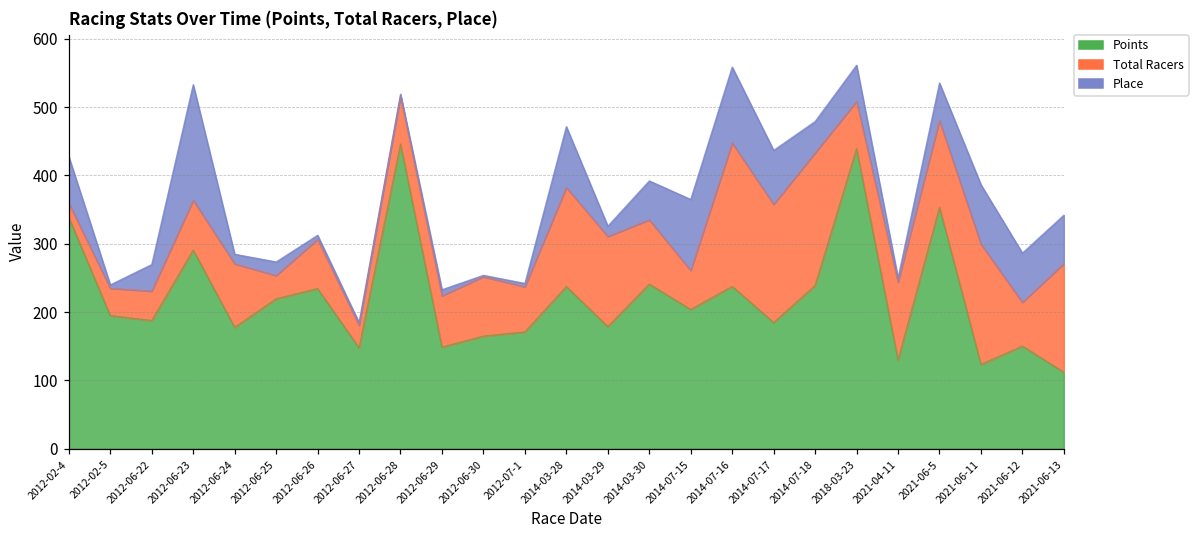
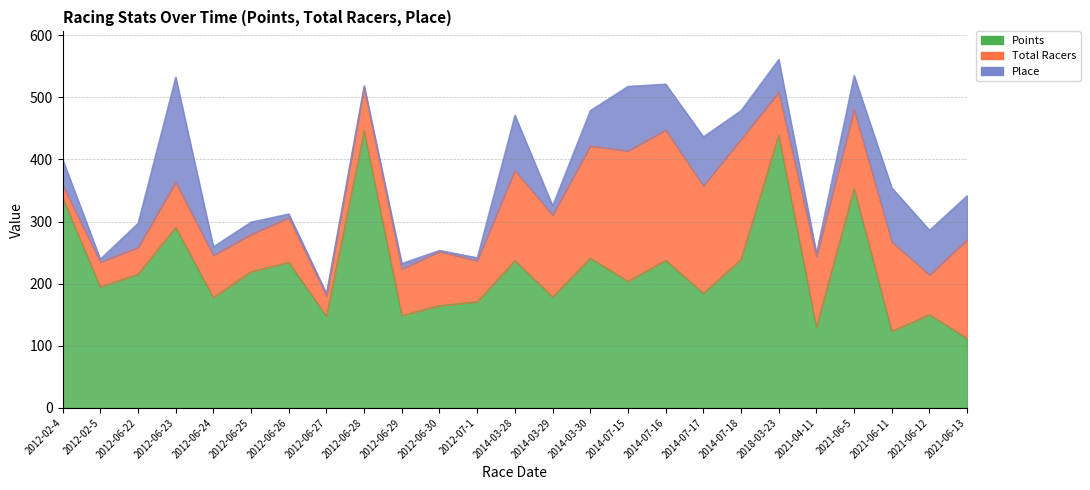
  {
    "Points": {
      "2012-02-4": 340,
      "2012-02-5": 190,
-     "2012-06-22": 190,
+     "2012-06-22": 220,
      "2012-06-23": 290,
      "2012-06-24": 180,
      "2012-06-25": 220,
      "2012-06-26": 230,
      "2012-06-27": 150,
      "2012-06-28": 450,
      "2012-06-29": 150,
      "2012-06-30": 160,
      "2012-07-1": 170,
      "2014-03-28": 240,
      "2014-03-29": 180,
      "2014-03-30": 240,
      "2014-07-15": 200,
      "2014-07-16": 240,
      "2014-07-17": 180,
      "2014-07-18": 240,
      "2018-03-23": 440,
      "2021-04-11": 130,
      "2021-06-5": 350,
      "2021-06-11": 120,
      "2021-06-12": 150,
      "2021-06-13": 110
    },
    "Total Racers": {
      "2012-02-4": 20,
      "2012-02-5": 40,
      "2012-06-22": 40,
      "2012-06-23": 70,
-     "2012-06-24": 90,
-     "2012-06-25": 30,
+     "2012-06-24": 70,
+     "2012-06-25": 60,
      "2012-06-26": 70,
      "2012-06-29": 80,
      "2012-07-1": 70,
      "2014-03-28": 140,
      "2014-03-29": 130,
-     "2014-03-30": 90,
-     "2014-07-15": 60,
+     "2014-03-30": 180,
+     "2014-07-15": 210,
      "2014-07-16": 210,
      "2014-07-17": 170,
      "2014-07-18": 190,
      "2018-03-23": 70,
      "2021-04-11": 110,
      "2021-06-5": 130,
-     "2021-06-11": 180,
+     "2021-06-11": 140,
      "2021-06-12": 60,
      "2021-06-13": 160
    },
    "Place": {
-     "2012-02-4": 70,
+     "2012-02-4": 40,
      "2012-02-5": 10,
      "2012-06-22": 40,
      "2012-06-23": 170,
      "2012-06-24": 10,
      "2012-06-25": 20,
      "2012-06-26": 10,
      "2012-06-29": 10,
      "2012-07-1": 10,
      "2014-03-28": 90,
      "2014-03-29": 20,
      "2014-03-30": 60,
      "2014-07-15": 100,
-     "2014-07-16": 110,
+     "2014-07-16": 70,
      "2014-07-17": 80,
      "2014-07-18": 50,
      "2018-03-23": 50,
      "2021-04-11": 10,
      "2021-06-5": 50,
      "2021-06-11": 90,
      "2021-06-12": 70,
      "2021-06-13": 70
    }
  }
